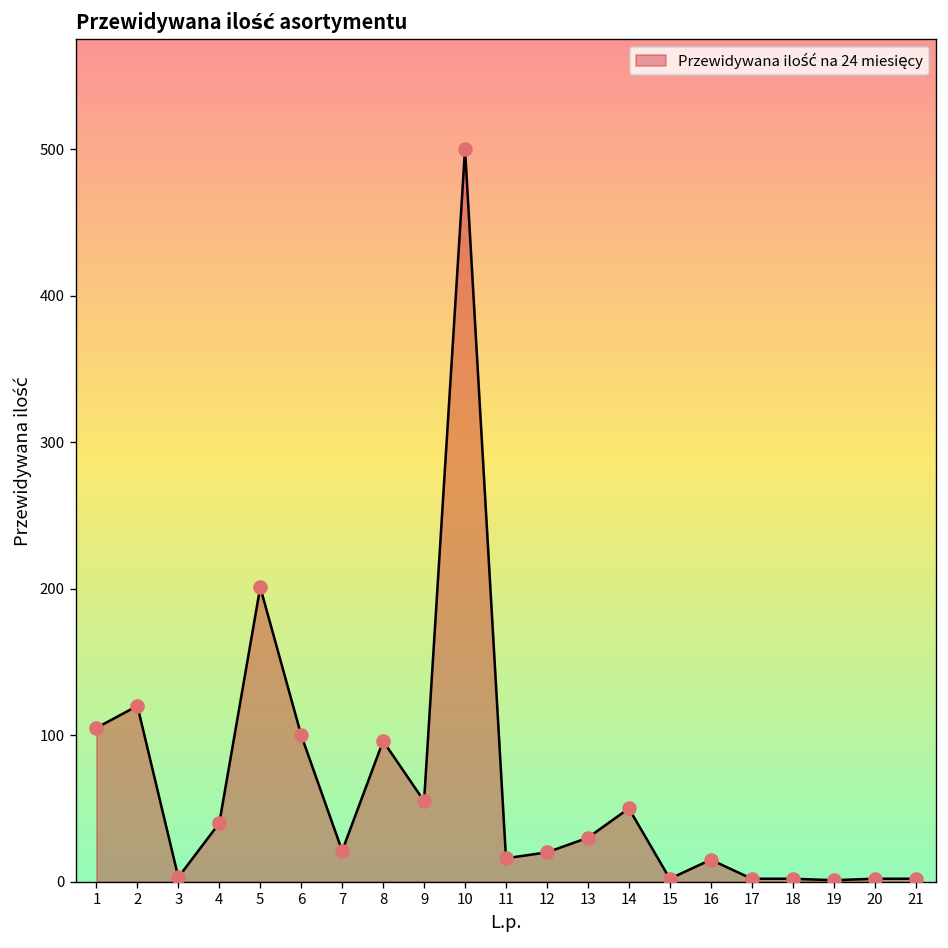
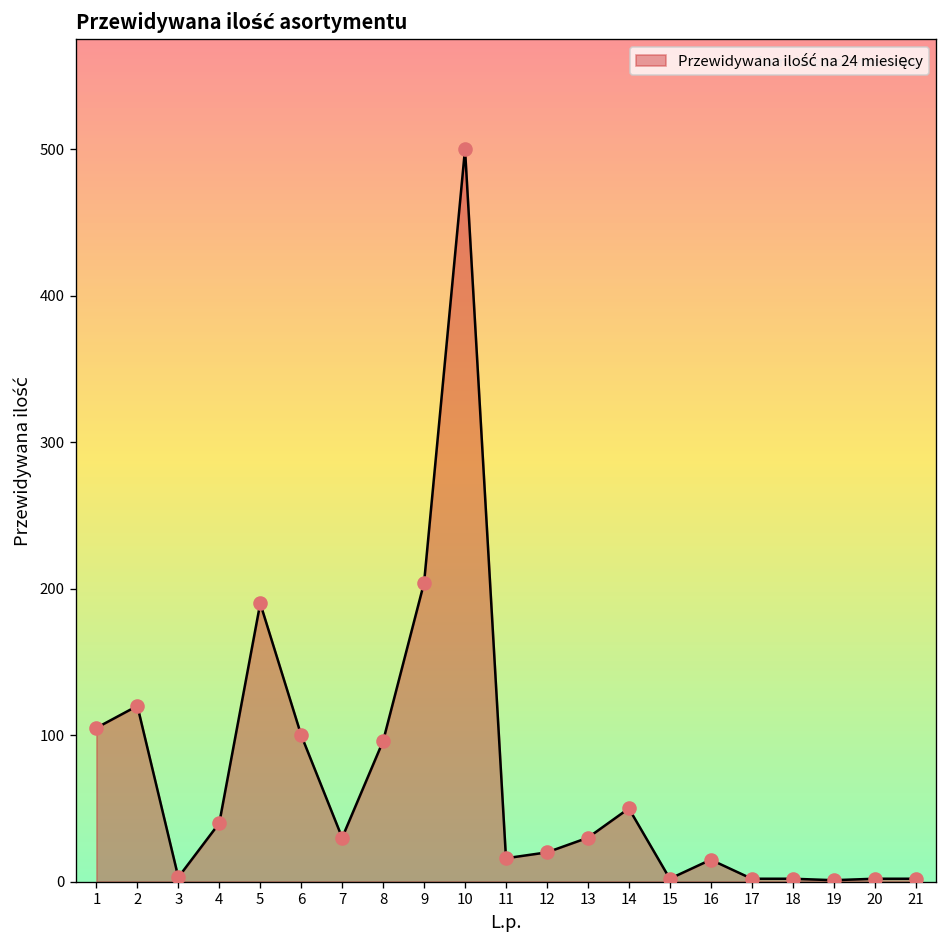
  {
    "1": 105,
    "2": 120,
    "3": 3,
    "4": 40,
-   "5": 201,
+   "5": 190,
    "6": 100,
-   "7": 21,
+   "7": 30,
    "8": 96,
-   "9": 55,
+   "9": 204,
    "10": 500,
    "11": 16,
    "12": 20,
    "13": 30,
    "14": 50,
    "15": 2,
    "16": 15,
    "17": 2,
    "18": 2,
    "19": 1,
    "20": 2,
    "21": 2
  }
